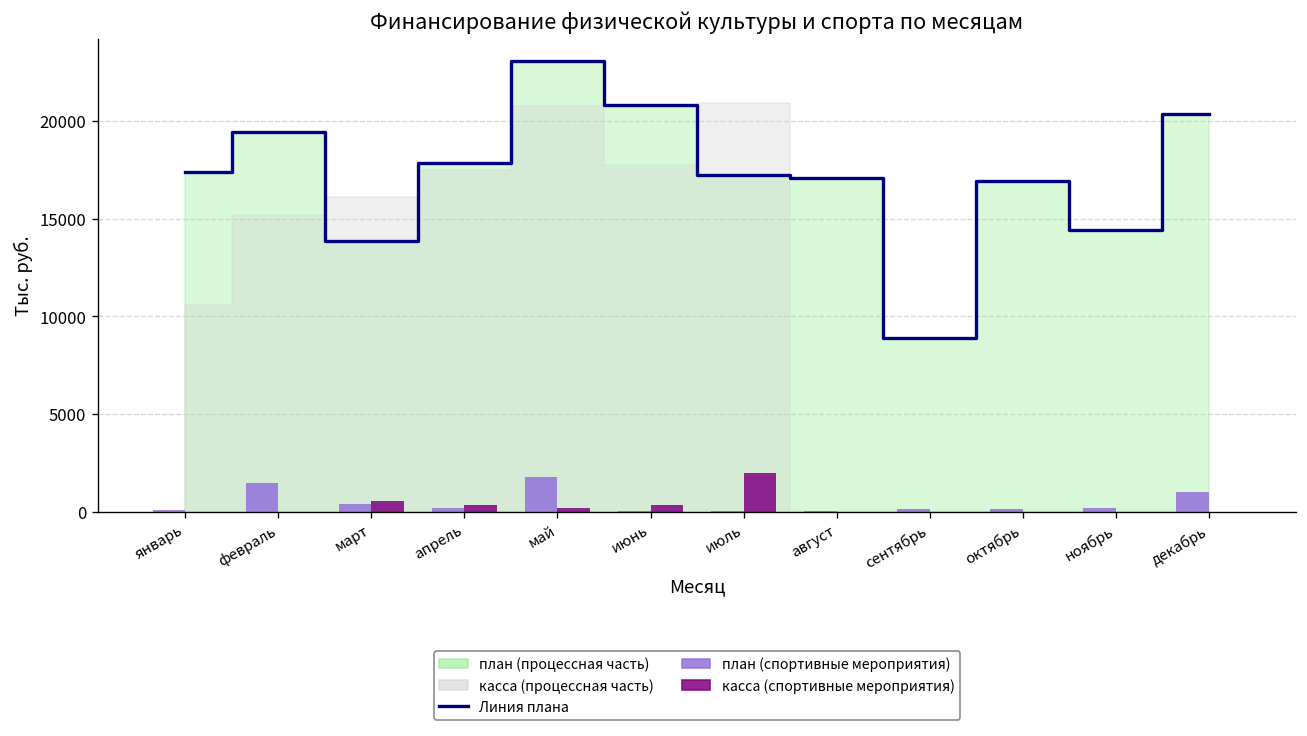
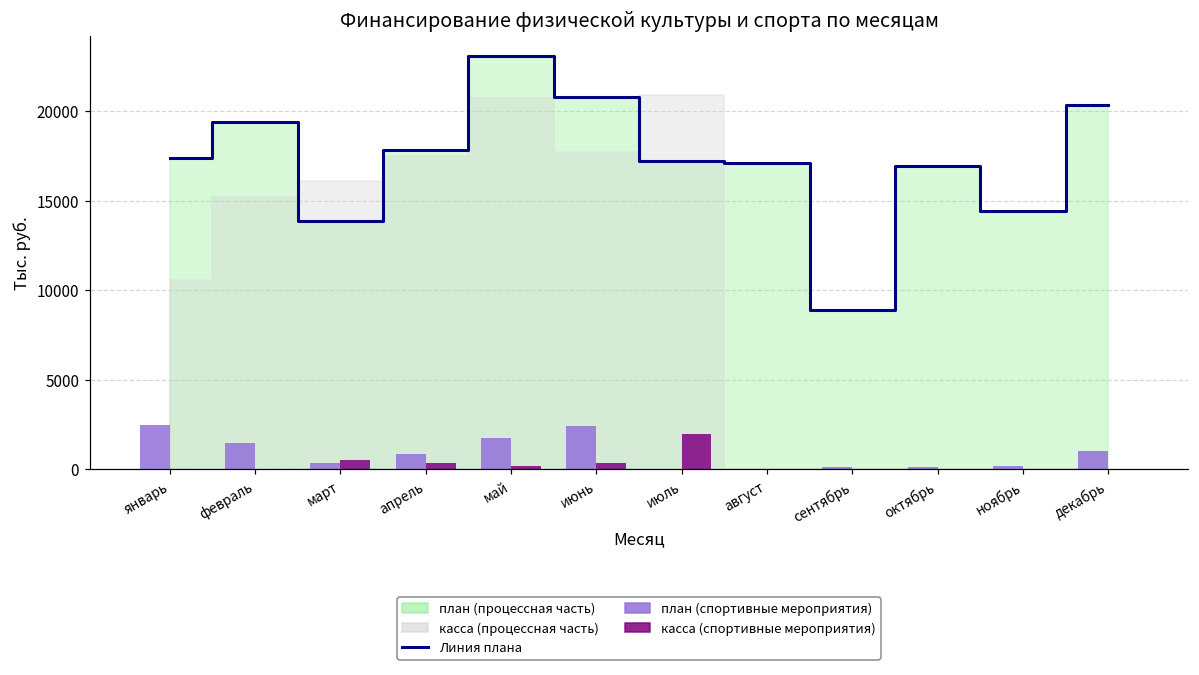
  {
    "план (спортивные мероприятия)": {
-     "январь": 100,
+     "январь": 2500,
      "февраль": 1500,
      "март": 400,
-     "апрель": 200,
+     "апрель": 800,
      "май": 1700,
-     "июнь": 0,
+     "июнь": 2400,
      "ноябрь": 200,
      "декабрь": 1000
    },
    "касса (спортивные мероприятия)": {
      "январь": 0,
      "февраль": 0,
      "март": 500,
      "апрель": 300,
      "май": 200,
      "июнь": 300,
      "июль": 2000,
      "август": 0,
      "сентябрь": 0,
      "октябрь": 0,
      "ноябрь": 0,
      "декабрь": 0
    }
  }
